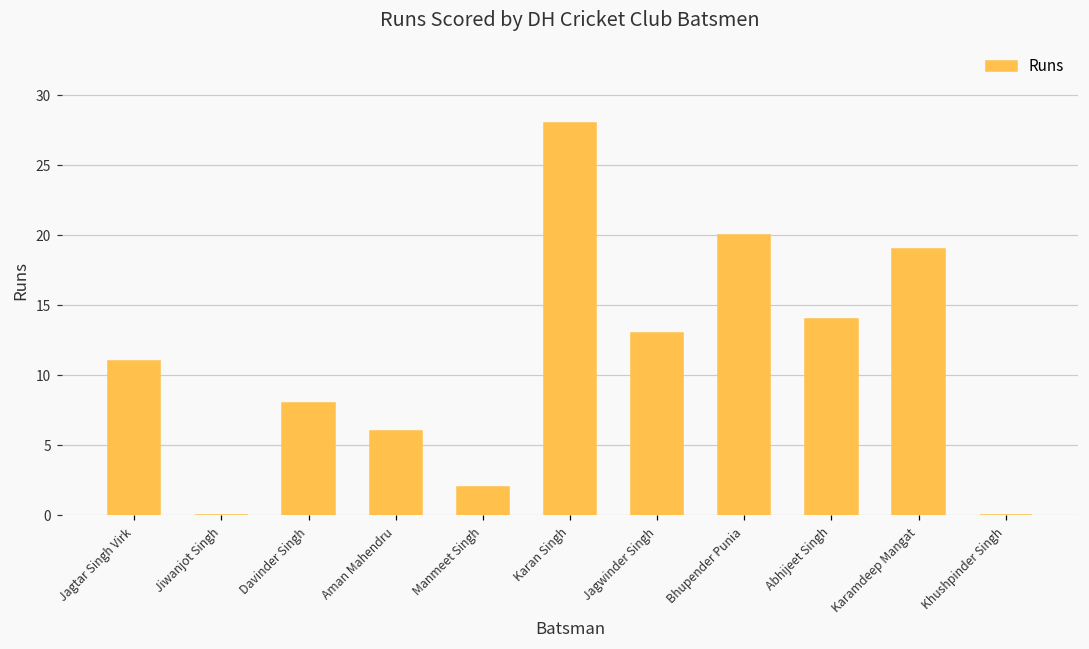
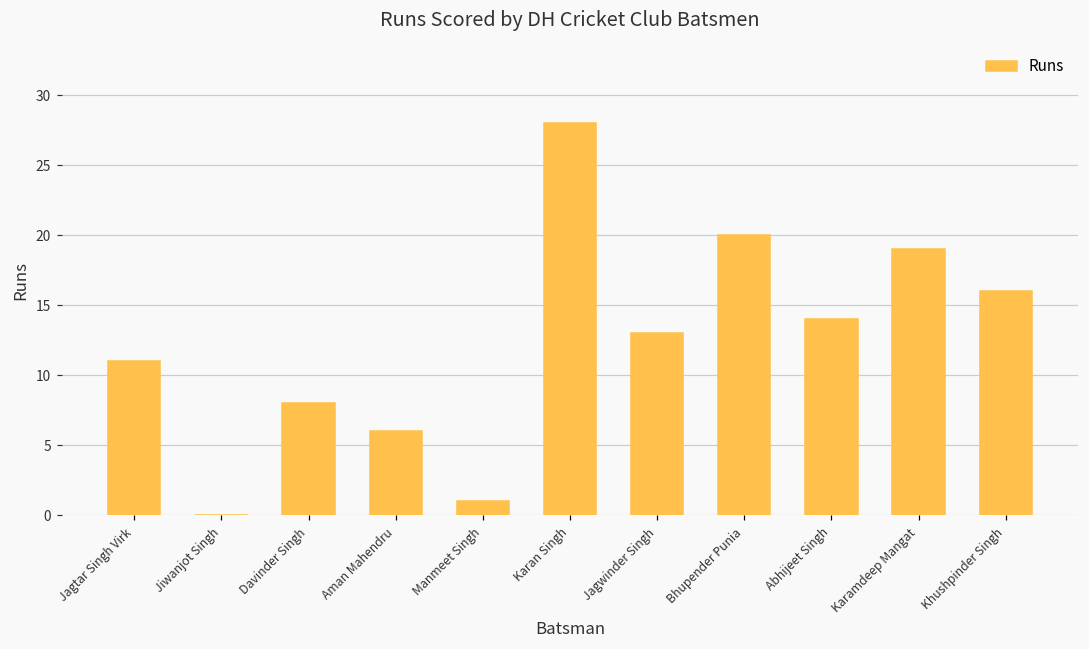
  {
    "Jagtar Singh Virk": 11,
    "Jiwanjot Singh": 0,
    "Davinder Singh": 8,
    "Aman Mahendru": 6,
-   "Manmeet Singh": 2,
+   "Manmeet Singh": 1,
    "Karan Singh": 28,
    "Jagwinder Singh": 13,
    "Bhupender Punia": 20,
    "Abhijeet Singh": 14,
    "Karamdeep Mangat": 19,
-   "Khushpinder Singh": 0
+   "Khushpinder Singh": 16
  }
